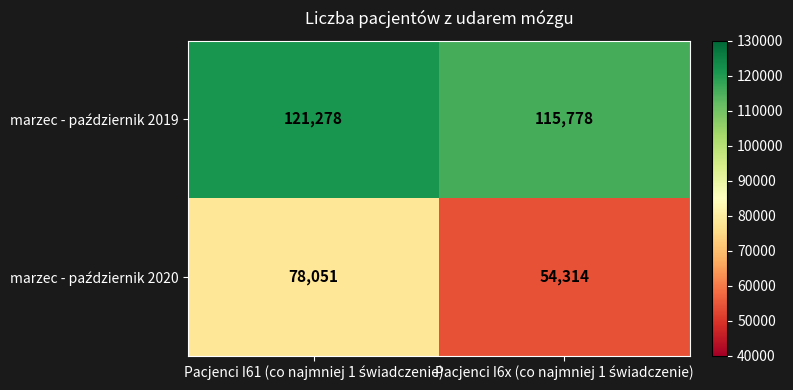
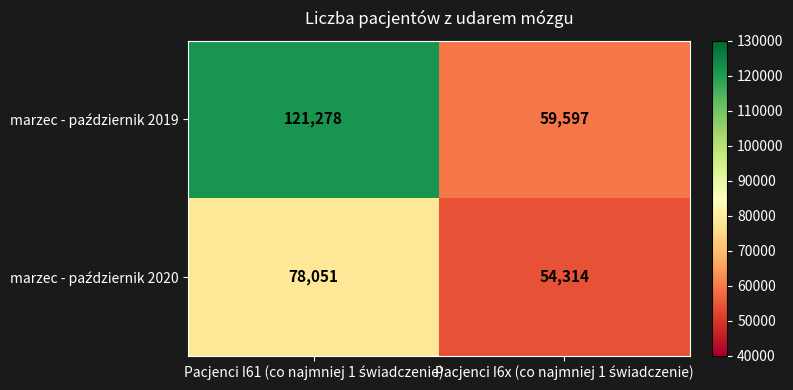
  {
    "marzec - październik 2019": {
      "Pacjenci I61 (co najmniej 1 świadczenie)": "121,278",
-     "Pacjenci I6x (co najmniej 1 świadczenie)": "115,778"
+     "Pacjenci I6x (co najmniej 1 świadczenie)": "59,597"
    },
    "marzec - październik 2020": {
      "Pacjenci I61 (co najmniej 1 świadczenie)": "78,051",
      "Pacjenci I6x (co najmniej 1 świadczenie)": "54,314"
    }
  }
